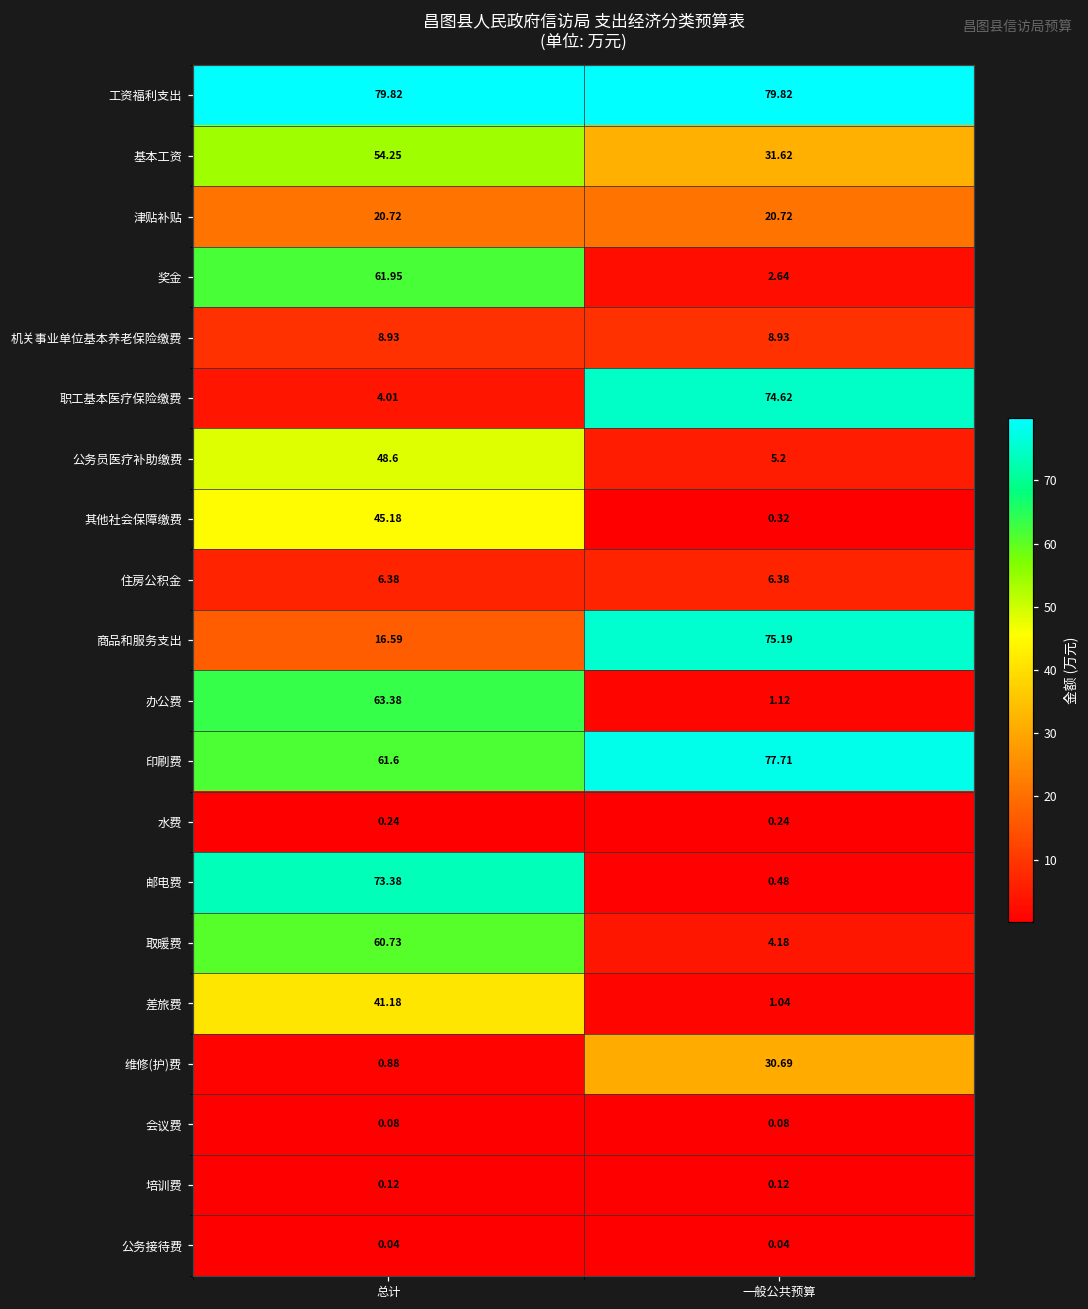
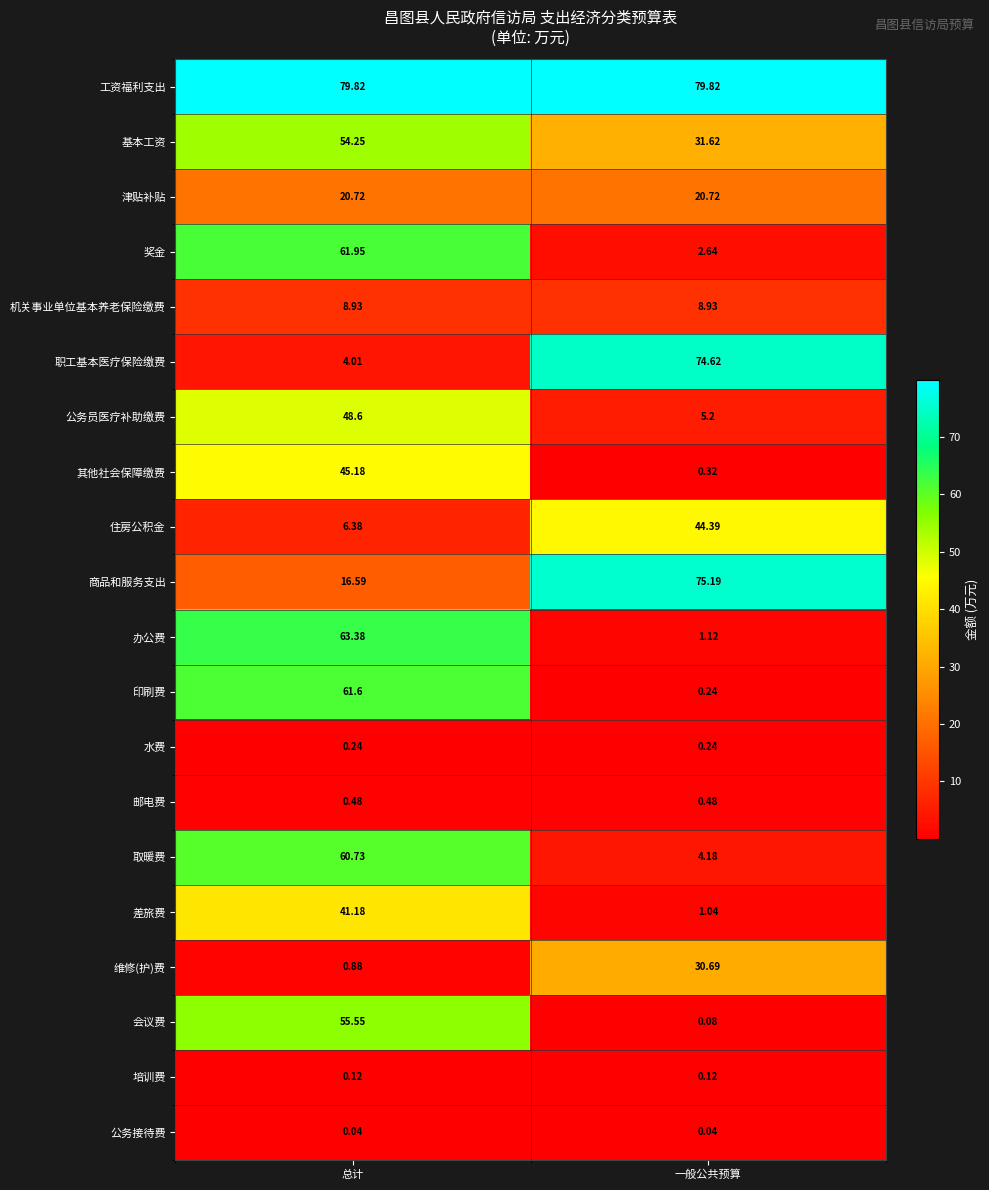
  {
    "工资福利支出": {
      "总计": 79.82,
      "一般公共预算": 79.82
    },
    "基本工资": {
      "总计": 54.25,
      "一般公共预算": 31.62
    },
    "津贴补贴": {
      "总计": 20.72,
      "一般公共预算": 20.72
    },
    "奖金": {
      "总计": 61.95,
      "一般公共预算": 2.64
    },
    "机关事业单位基本养老保险缴费": {
      "总计": 8.93,
      "一般公共预算": 8.93
    },
    "职工基本医疗保险缴费": {
      "总计": 4.01,
      "一般公共预算": 74.62
    },
    "公务员医疗补助缴费": {
      "总计": 48.6,
      "一般公共预算": 5.2
    },
    "其他社会保障缴费": {
      "总计": 45.18,
      "一般公共预算": 0.32
    },
    "住房公积金": {
      "总计": 6.38,
-     "一般公共预算": 6.38
+     "一般公共预算": 44.39
    },
    "商品和服务支出": {
      "总计": 16.59,
      "一般公共预算": 75.19
    },
    "办公费": {
      "总计": 63.38,
      "一般公共预算": 1.12
    },
    "印刷费": {
      "总计": 61.6,
-     "一般公共预算": 77.71
+     "一般公共预算": 0.24
    },
    "水费": {
      "总计": 0.24,
      "一般公共预算": 0.24
    },
    "邮电费": {
-     "总计": 73.38,
+     "总计": 0.48,
      "一般公共预算": 0.48
    },
    "取暖费": {
      "总计": 60.73,
      "一般公共预算": 4.18
    },
    "差旅费": {
      "总计": 41.18,
      "一般公共预算": 1.04
    },
    "维修(护)费": {
      "总计": 0.88,
      "一般公共预算": 30.69
    },
    "会议费": {
-     "总计": 0.08,
+     "总计": 55.55,
      "一般公共预算": 0.08
    },
    "培训费": {
      "总计": 0.12,
      "一般公共预算": 0.12
    },
    "公务接待费": {
      "总计": 0.04,
      "一般公共预算": 0.04
    }
  }
